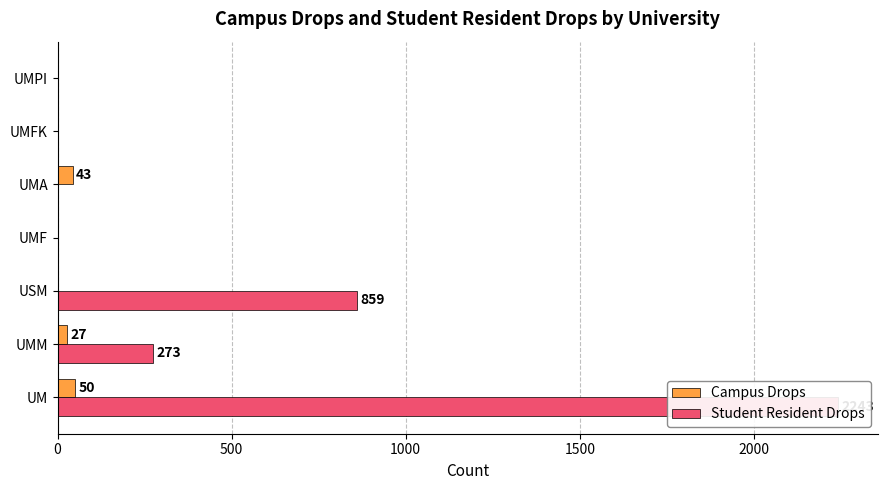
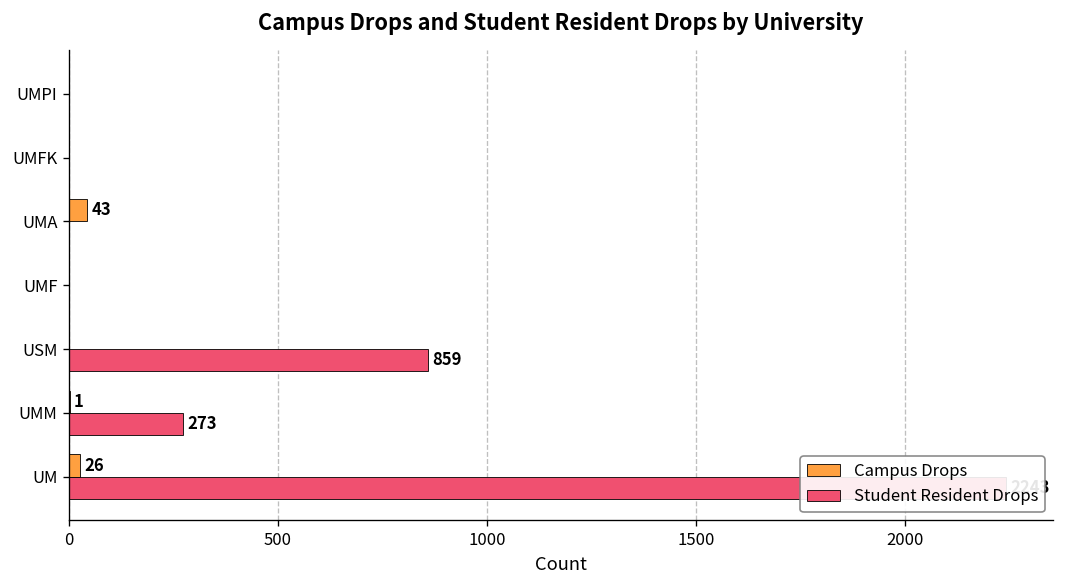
  {
    "Campus Drops": {
      "UMA": 43,
-     "UMM": 27,
-     "UM": 50
+     "UMM": 1,
+     "UM": 26
    },
    "Student Resident Drops": {
      "USM": 859,
      "UMM": 273
    }
  }
